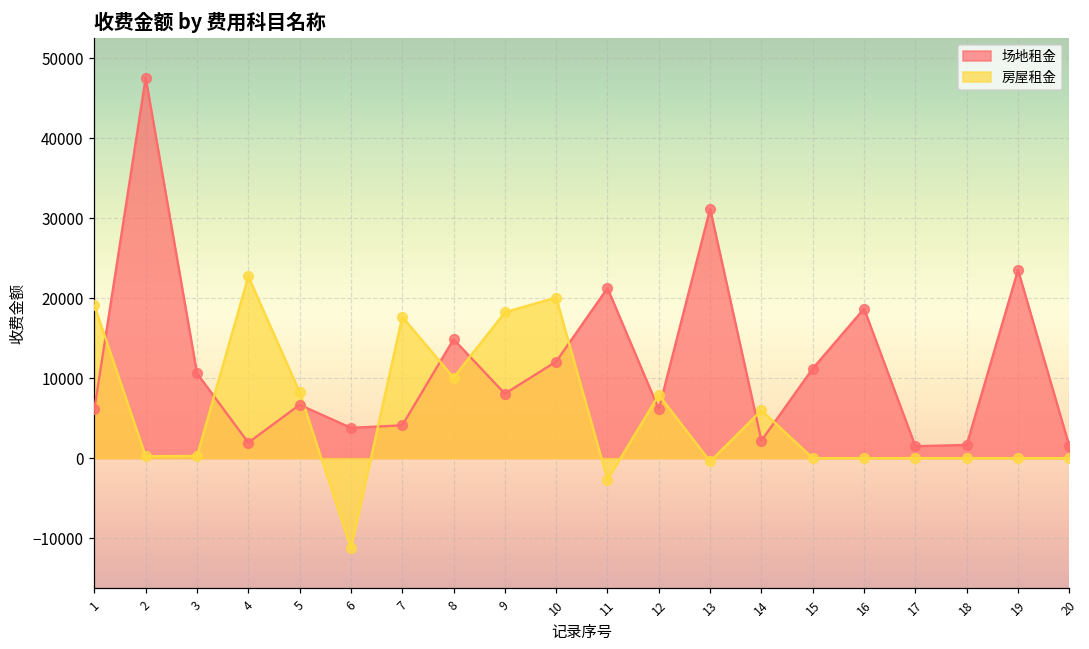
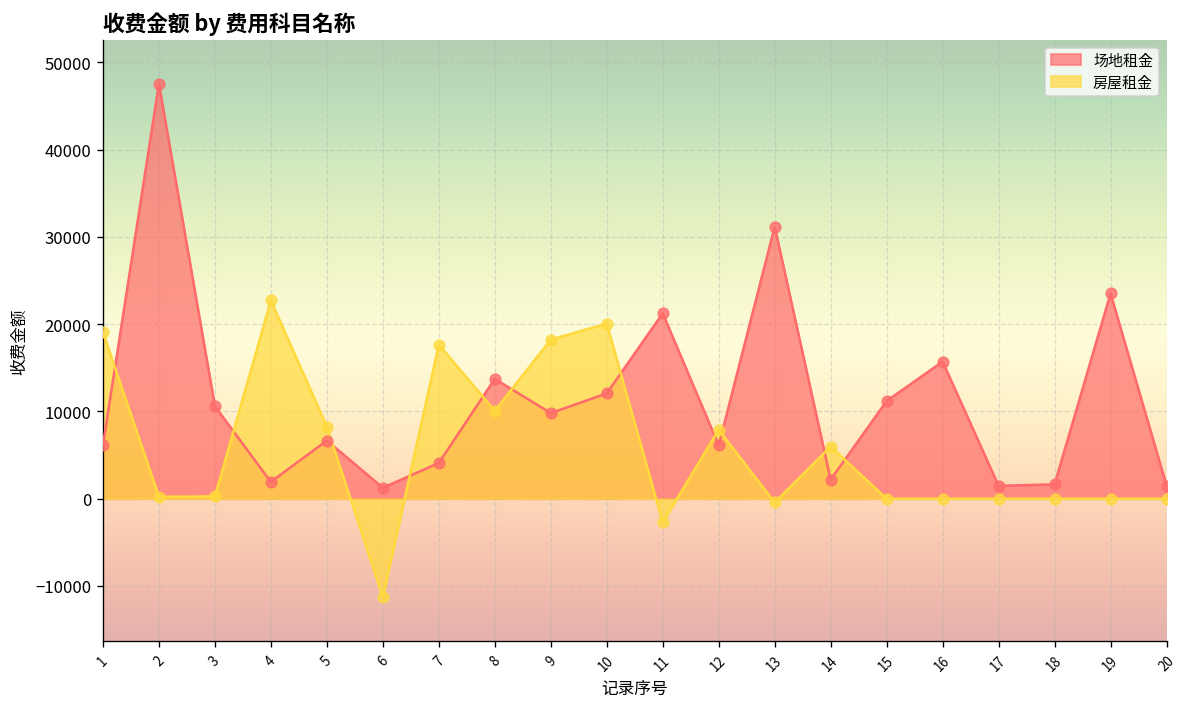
  {
    "场地租金": {
      "1": 6000,
      "2": 48000,
      "3": 11000,
      "4": 2000,
      "5": 7000,
-     "6": 4000,
+     "6": 1000,
      "7": 4000,
-     "8": 15000,
-     "9": 8000,
+     "8": 14000,
+     "9": 10000,
      "10": 12000,
      "11": 21000,
      "12": 6000,
      "13": 31000,
      "14": 2000,
      "15": 11000,
-     "16": 19000,
+     "16": 16000,
      "17": 1000,
      "18": 2000,
      "19": 24000,
      "20": 2000
    }
  }
